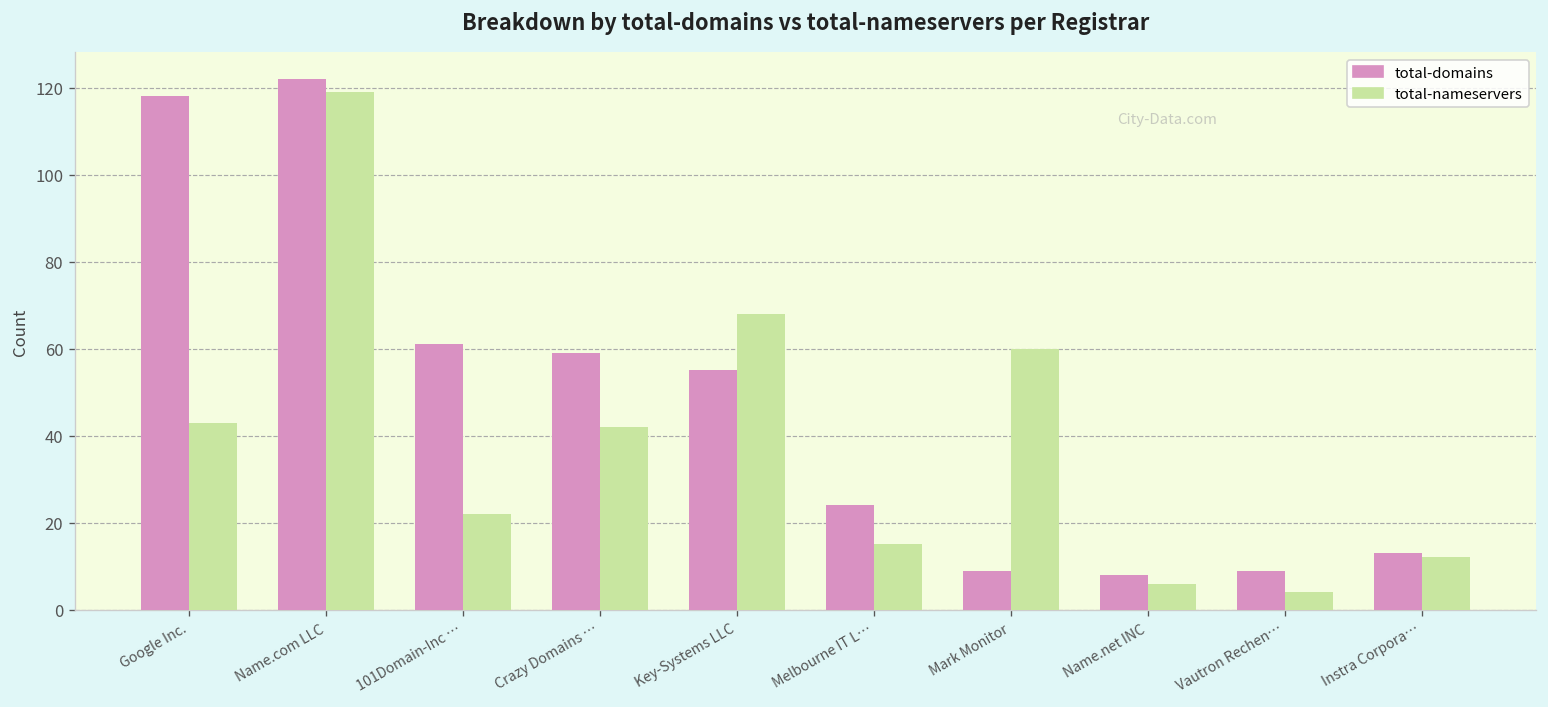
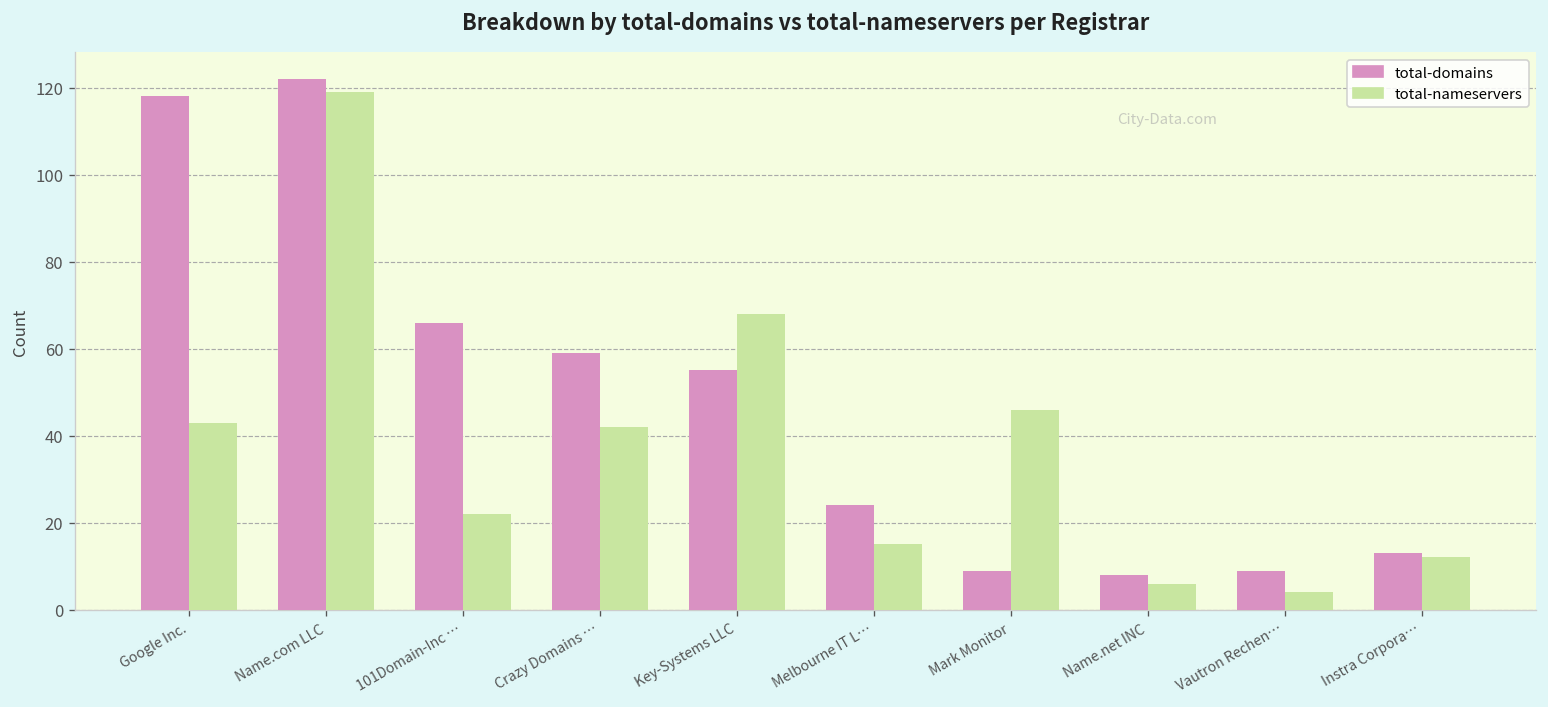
  {
    "total-domains": {
      "Google Inc.": 118,
      "Name.com LLC": 122,
-     "101Domain-Inc …": 61,
+     "101Domain-Inc …": 66,
      "Crazy Domains …": 59,
      "Key-Systems LLC": 55,
      "Melbourne IT L…": 24,
      "Mark Monitor": 9,
      "Name.net INC": 8,
      "Vautron Rechen…": 9,
      "Instra Corpora…": 13
    },
    "total-nameservers": {
      "Google Inc.": 43,
      "Name.com LLC": 119,
      "101Domain-Inc …": 22,
      "Crazy Domains …": 42,
      "Key-Systems LLC": 68,
      "Melbourne IT L…": 15,
-     "Mark Monitor": 60,
+     "Mark Monitor": 46,
      "Name.net INC": 6,
      "Vautron Rechen…": 4,
      "Instra Corpora…": 12
    }
  }
